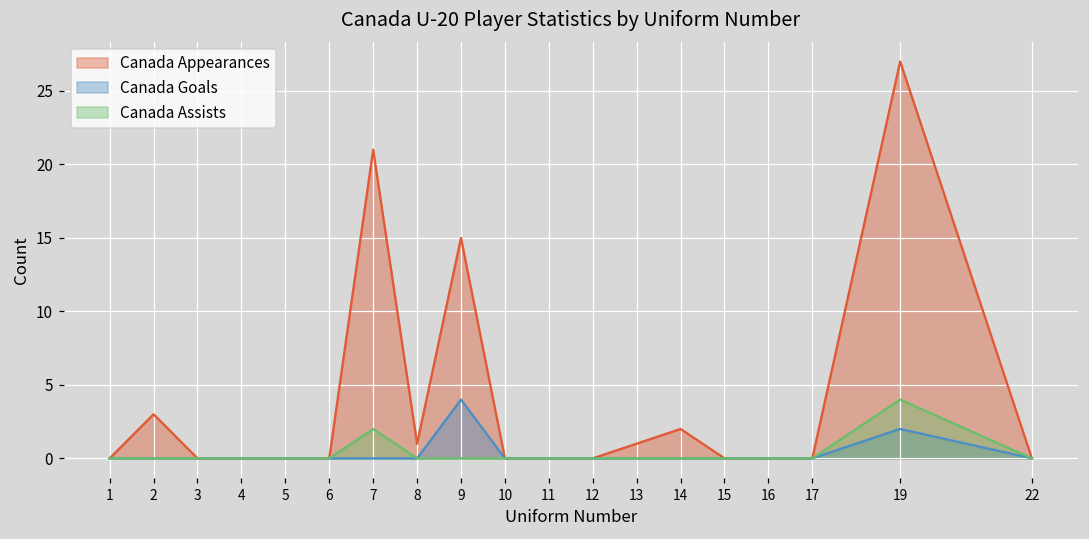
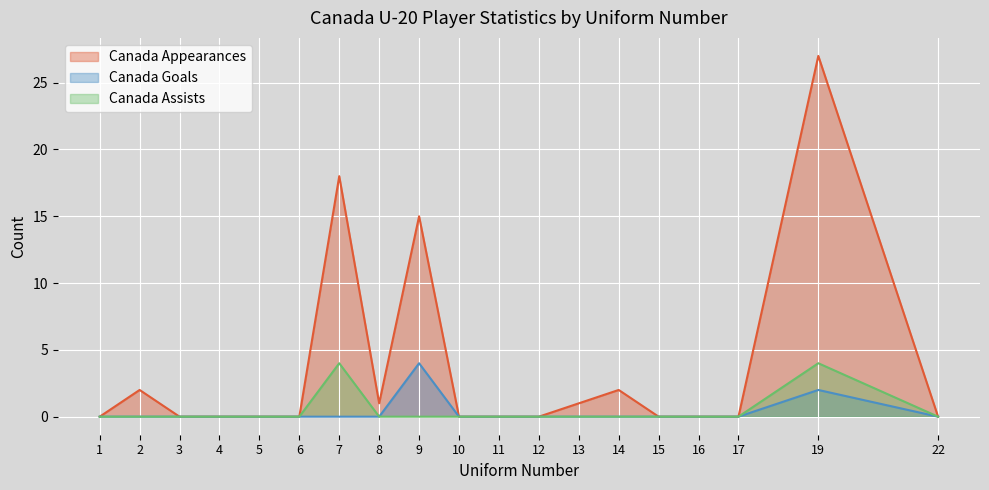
  {
    "Canada Appearances": {
-     "2": 3,
-     "7": 21,
+     "2": 2,
+     "7": 18,
      "8": 1,
      "9": 15,
      "13": 1,
      "14": 2,
      "19": 27
    },
    "Canada Goals": {
      "7": 0,
      "9": 4,
      "19": 2
    },
    "Canada Assists": {
-     "7": 2,
+     "7": 4,
      "9": 0,
      "19": 4
    }
  }
